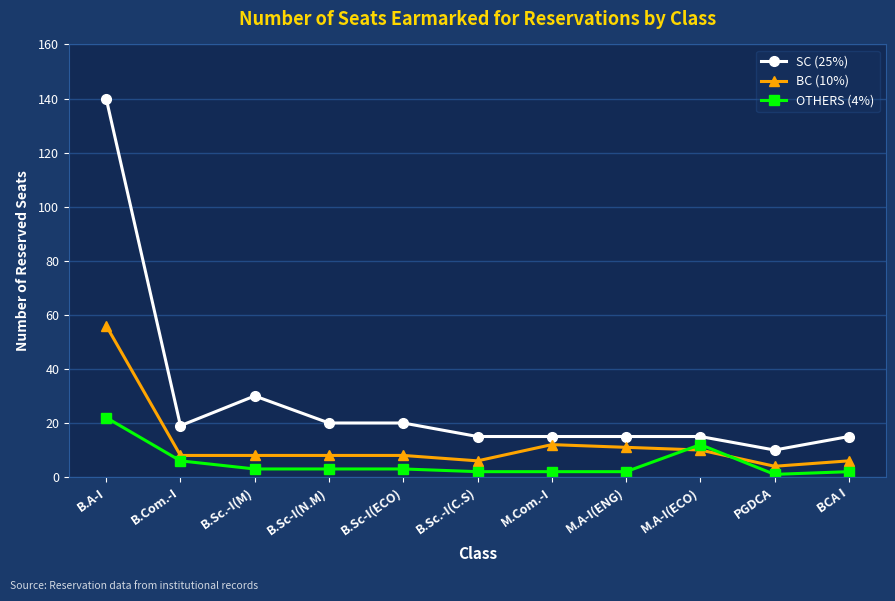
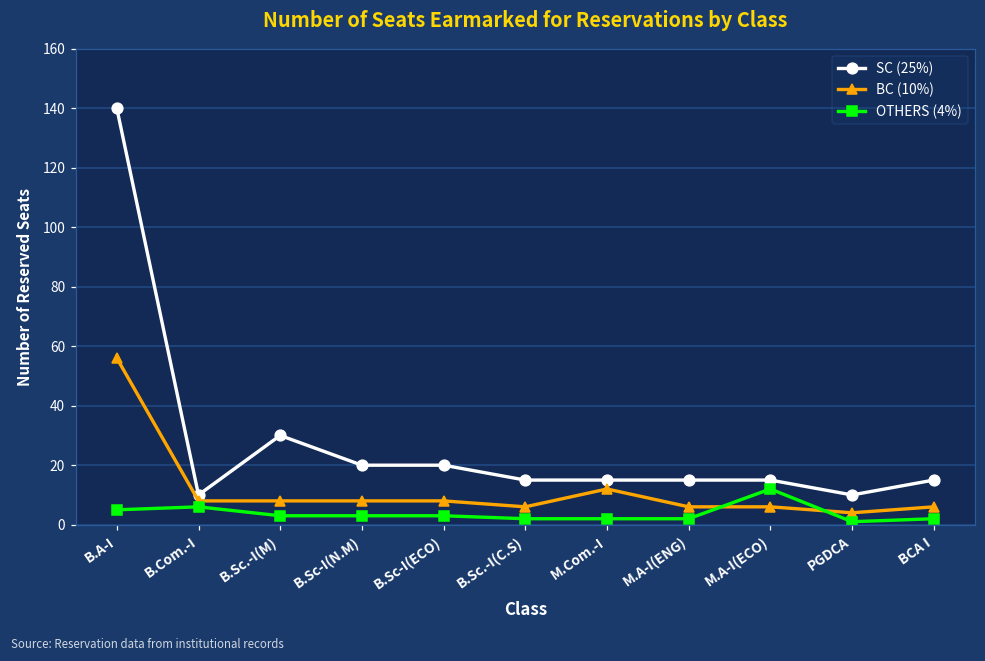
  {
    "SC (25%)": {
      "B.A-I": 140,
-     "B.Com.-I": 19,
+     "B.Com.-I": 10,
      "B.Sc.-I(M)": 30,
      "B.Sc-I(N.M)": 20,
      "B.Sc-I(ECO)": 20,
      "B.Sc.-I(C.S)": 15,
      "M.Com.-I": 15,
      "M.A-I(ENG)": 15,
      "M.A-I(ECO)": 15,
      "PGDCA": 10,
      "BCA I": 15
    },
    "BC (10%)": {
      "B.A-I": 56,
      "B.Com.-I": 8,
      "B.Sc.-I(M)": 8,
      "B.Sc-I(N.M)": 8,
      "B.Sc-I(ECO)": 8,
      "B.Sc.-I(C.S)": 6,
      "M.Com.-I": 12,
-     "M.A-I(ENG)": 11,
-     "M.A-I(ECO)": 10,
+     "M.A-I(ENG)": 6,
+     "M.A-I(ECO)": 6,
      "PGDCA": 4,
      "BCA I": 6
    },
    "OTHERS (4%)": {
-     "B.A-I": 22,
+     "B.A-I": 5,
      "B.Com.-I": 6,
      "B.Sc.-I(M)": 3,
      "B.Sc-I(N.M)": 3,
      "B.Sc-I(ECO)": 3,
      "B.Sc.-I(C.S)": 2,
      "M.Com.-I": 2,
      "M.A-I(ENG)": 2,
      "M.A-I(ECO)": 12,
      "PGDCA": 1,
      "BCA I": 2
    }
  }
